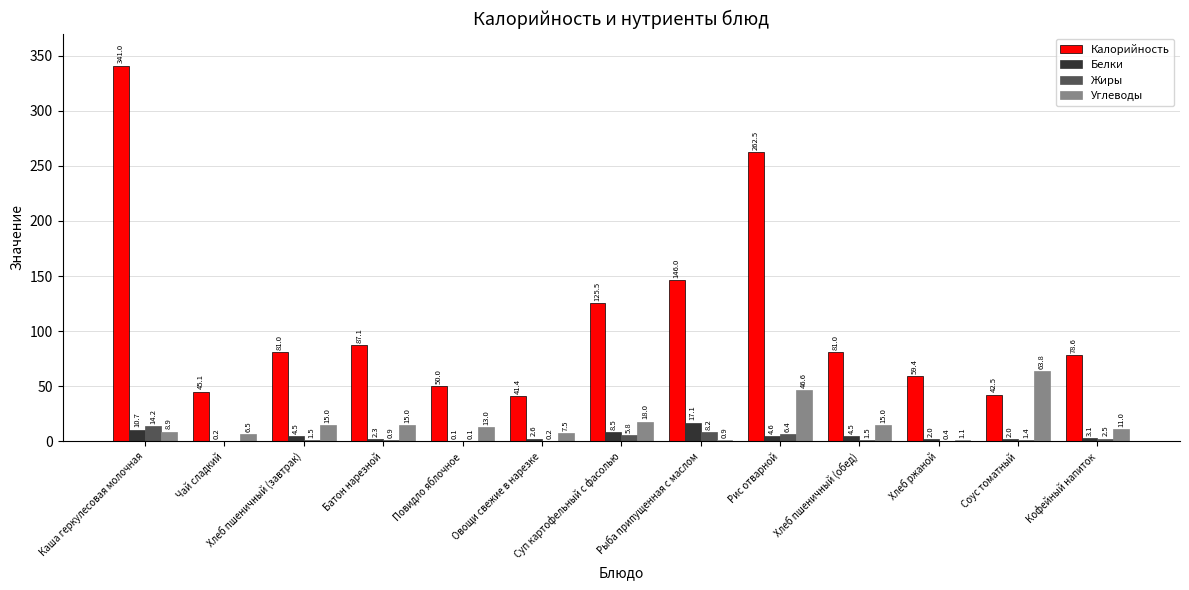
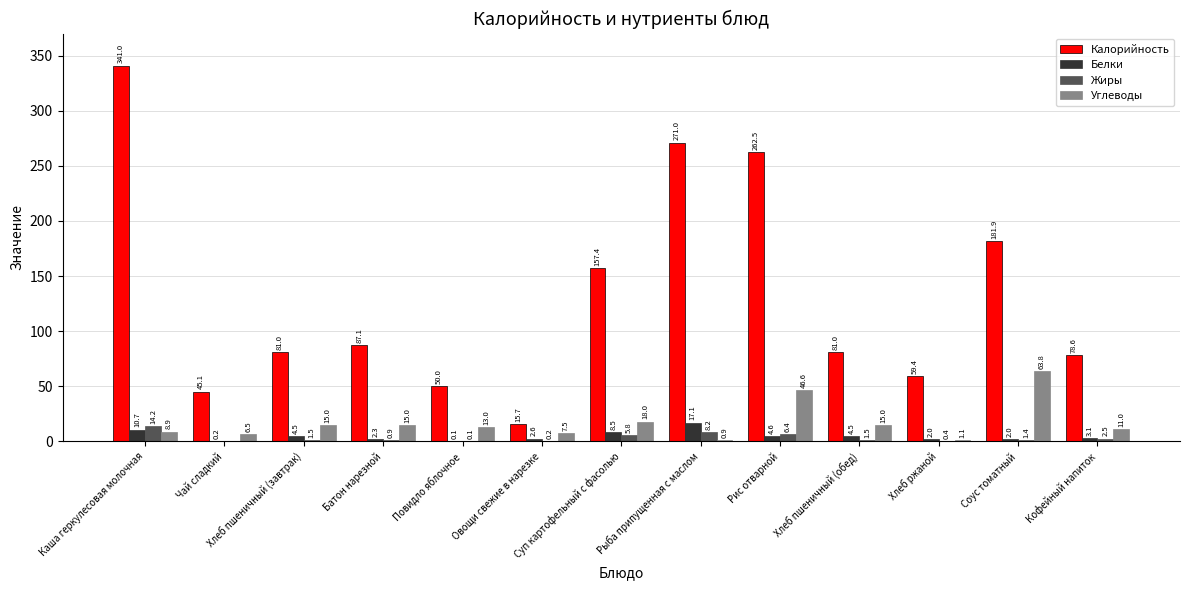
  {
    "Калорийность": {
      "Каша геркулесовая молочная": 341.0,
      "Чай сладкий": 45.1,
      "Хлеб пшеничный (завтрак)": 81.0,
      "Батон нарезной": 87.1,
      "Повидло яблочное": 50.0,
-     "Овощи свежие в нарезке": 41.4,
-     "Суп картофельный с фасолью": 125.5,
-     "Рыба припущенная с маслом": 146.0,
+     "Овощи свежие в нарезке": 15.7,
+     "Суп картофельный с фасолью": 157.4,
+     "Рыба припущенная с маслом": 271.0,
      "Рис отварной": 262.5,
      "Хлеб пшеничный (обед)": 81.0,
      "Хлеб ржаной": 59.4,
-     "Соус томатный": 42.5,
+     "Соус томатный": 181.9,
      "Кофейный напиток": 78.6
    },
    "Углеводы": {
      "Каша геркулесовая молочная": 8.9,
      "Чай сладкий": 6.5,
      "Хлеб пшеничный (завтрак)": 15.0,
      "Батон нарезной": 15.0,
      "Повидло яблочное": 13.0,
      "Овощи свежие в нарезке": 7.5,
      "Суп картофельный с фасолью": 18.0,
      "Рыба припущенная с маслом": 0.9,
      "Рис отварной": 46.6,
      "Хлеб пшеничный (обед)": 15.0,
      "Хлеб ржаной": 1.1,
      "Соус томатный": 63.8,
      "Кофейный напиток": 11.0
    }
  }
